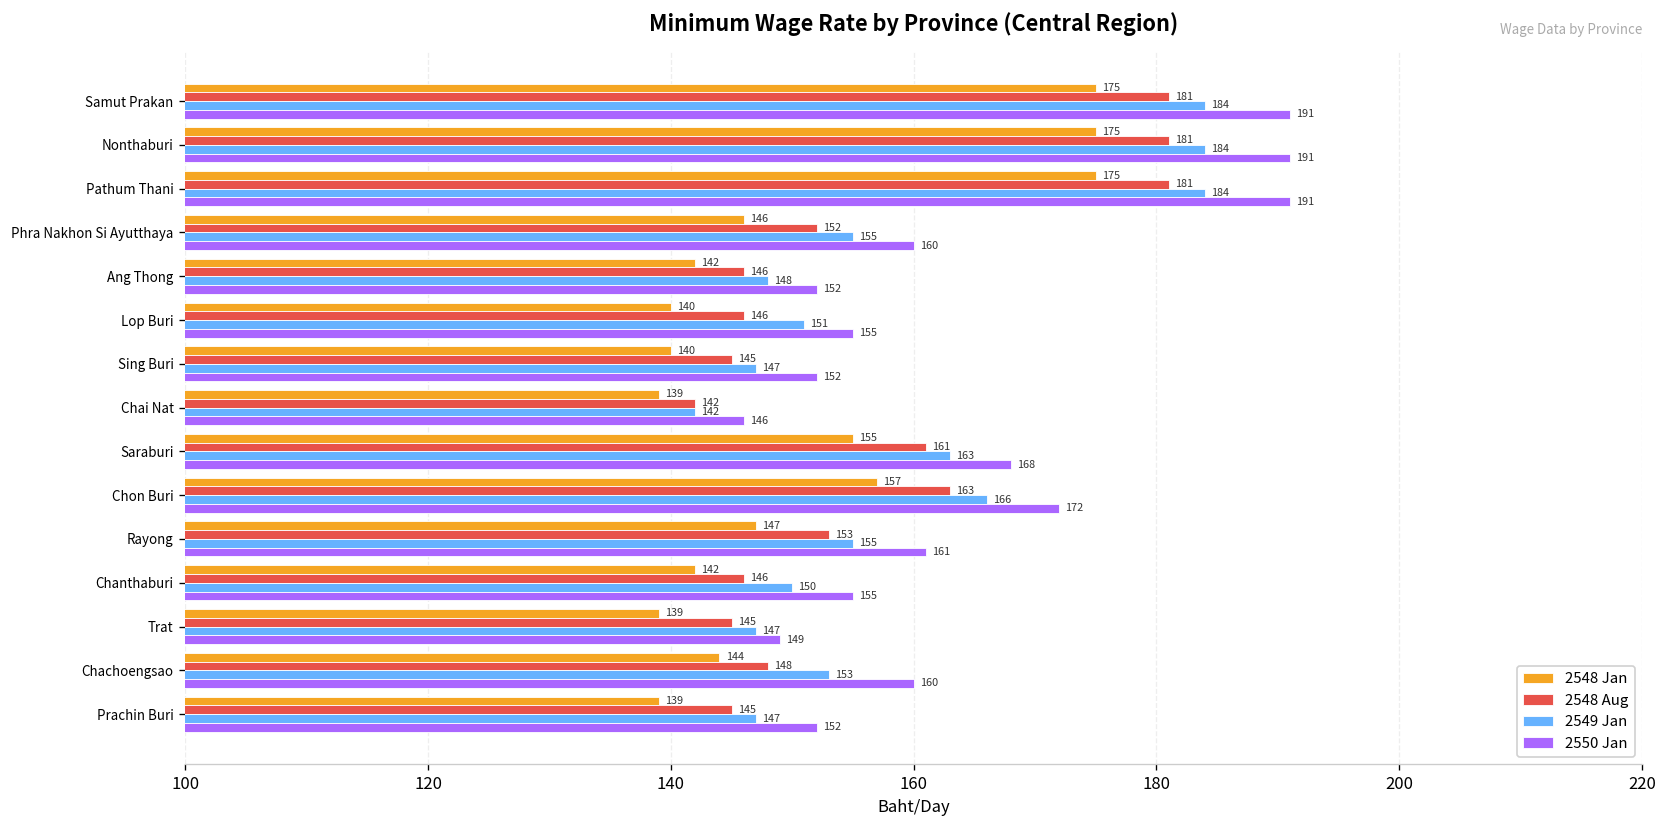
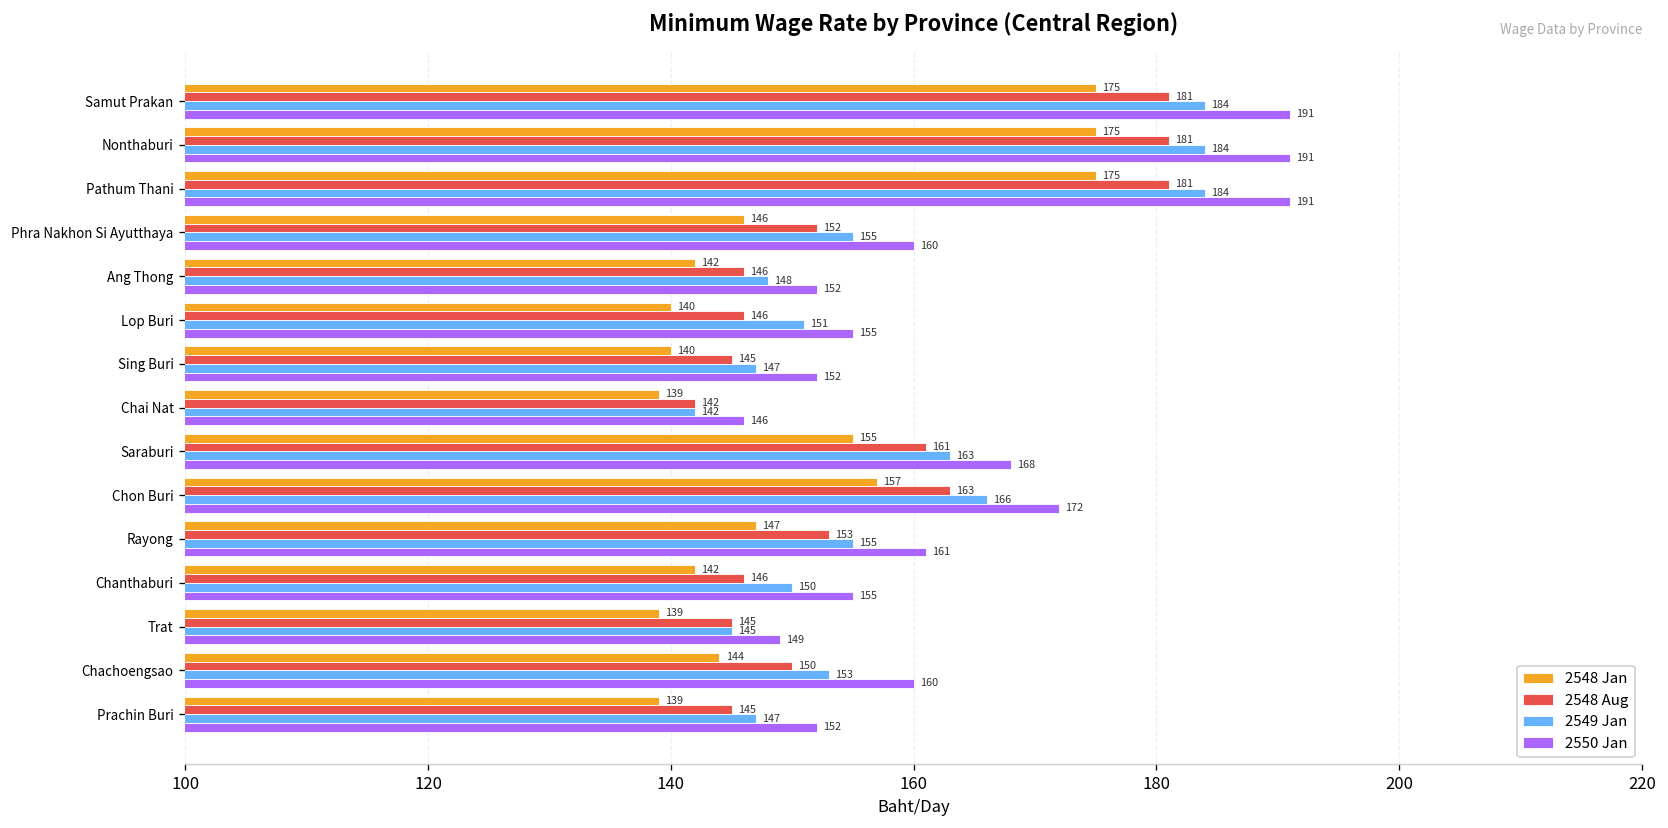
  {
    "2548 Jan": {
      "Samut Prakan": 175,
      "Nonthaburi": 175,
      "Pathum Thani": 175,
      "Phra Nakhon Si Ayutthaya": 146,
      "Ang Thong": 142,
      "Lop Buri": 140,
      "Sing Buri": 140,
      "Chai Nat": 139,
      "Saraburi": 155,
      "Chon Buri": 157,
      "Rayong": 147,
      "Chanthaburi": 142,
      "Trat": 139,
      "Chachoengsao": 144,
      "Prachin Buri": 139
    },
    "2548 Aug": {
      "Samut Prakan": 181,
      "Nonthaburi": 181,
      "Pathum Thani": 181,
      "Phra Nakhon Si Ayutthaya": 152,
      "Ang Thong": 146,
      "Lop Buri": 146,
      "Sing Buri": 145,
      "Saraburi": 161,
      "Chon Buri": 163,
      "Rayong": 153,
      "Chanthaburi": 146,
-     "Chachoengsao": 148,
+     "Chachoengsao": 150,
      "Prachin Buri": 145
    },
    "2549 Jan": {
      "Samut Prakan": 184,
      "Nonthaburi": 184,
      "Pathum Thani": 184,
      "Phra Nakhon Si Ayutthaya": 155,
      "Ang Thong": 148,
      "Lop Buri": 151,
      "Sing Buri": 147,
      "Saraburi": 163,
      "Chon Buri": 166,
      "Rayong": 155,
      "Chanthaburi": 150,
-     "Trat": 147,
+     "Trat": 145,
      "Chachoengsao": 153,
      "Prachin Buri": 147
    },
    "2550 Jan": {
      "Samut Prakan": 191,
      "Nonthaburi": 191,
      "Pathum Thani": 191,
      "Phra Nakhon Si Ayutthaya": 160,
      "Ang Thong": 152,
      "Lop Buri": 155,
      "Sing Buri": 152,
      "Chai Nat": 146,
      "Saraburi": 168,
      "Chon Buri": 172,
      "Rayong": 161,
      "Chanthaburi": 155,
      "Trat": 149,
      "Chachoengsao": 160,
      "Prachin Buri": 152
    }
  }
